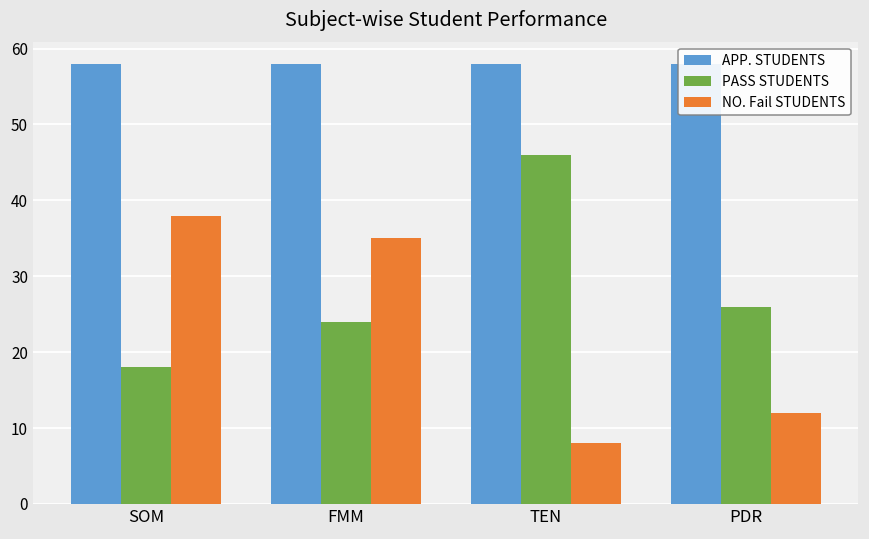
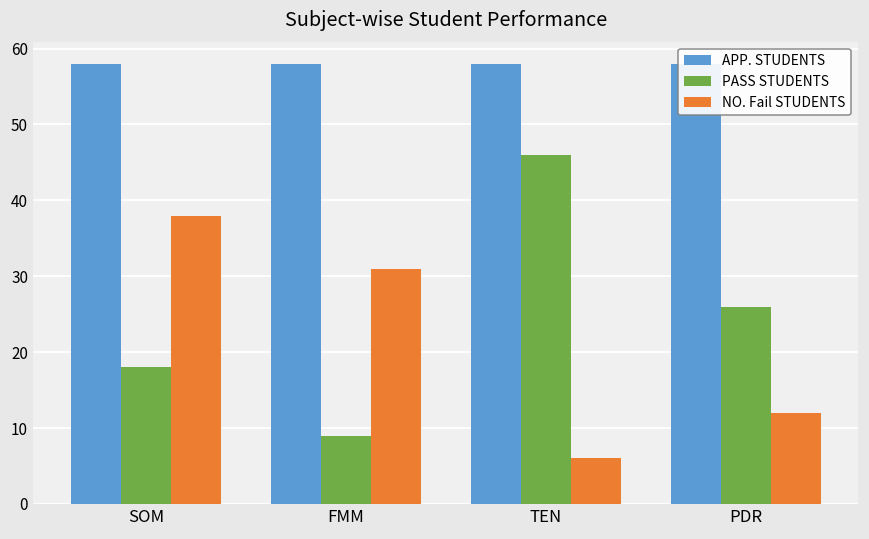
  {
    "APP. STUDENTS": {
      "SOM": 58,
      "FMM": 58,
      "TEN": 58
    },
    "PASS STUDENTS": {
      "SOM": 18,
-     "FMM": 24,
+     "FMM": 9,
      "TEN": 46,
      "PDR": 26
    },
    "NO. Fail STUDENTS": {
      "SOM": 38,
-     "FMM": 35,
-     "TEN": 8,
+     "FMM": 31,
+     "TEN": 6,
      "PDR": 12
    }
  }
